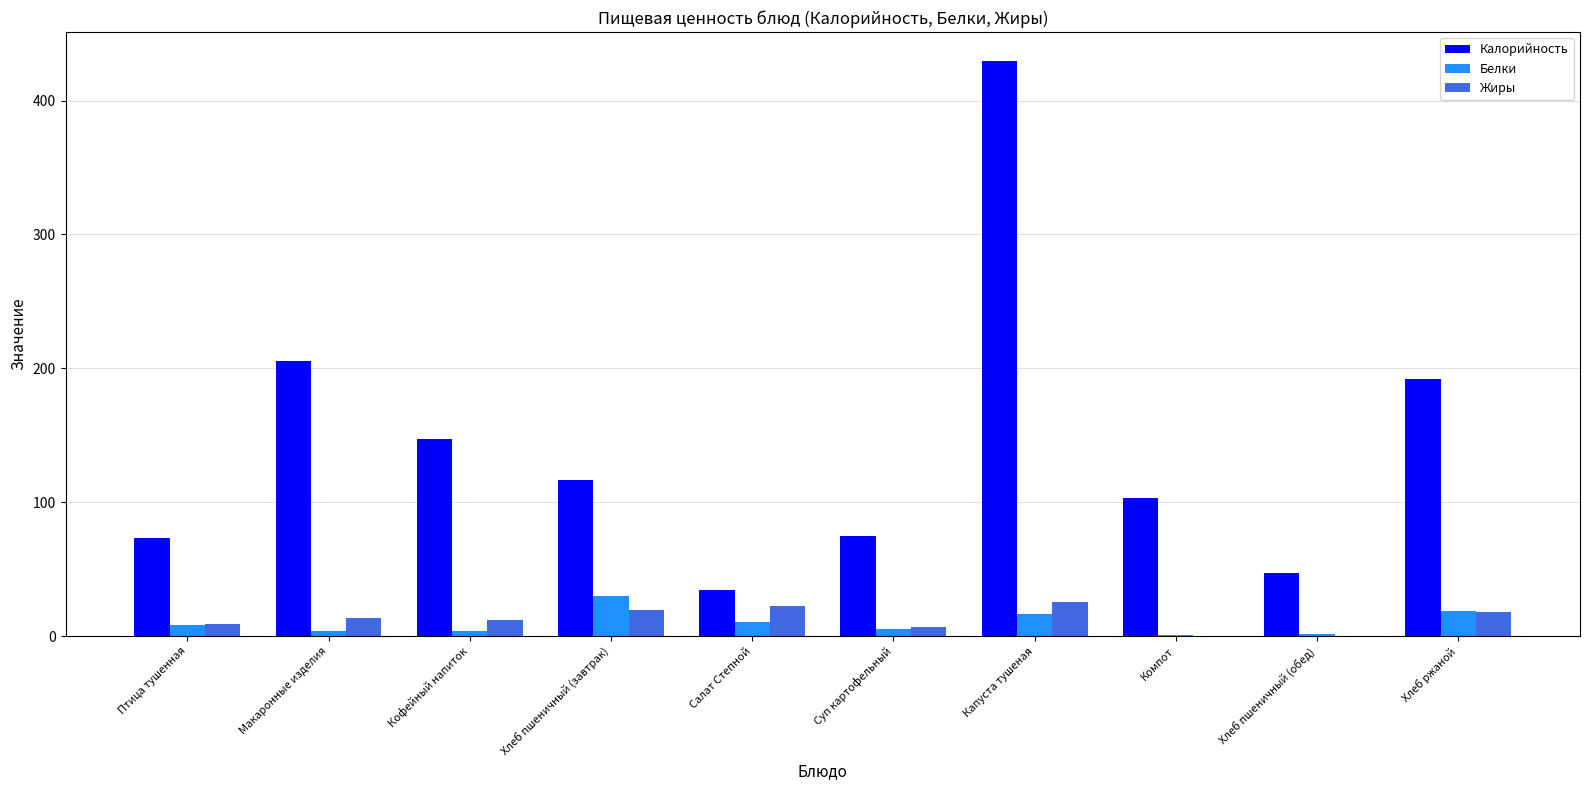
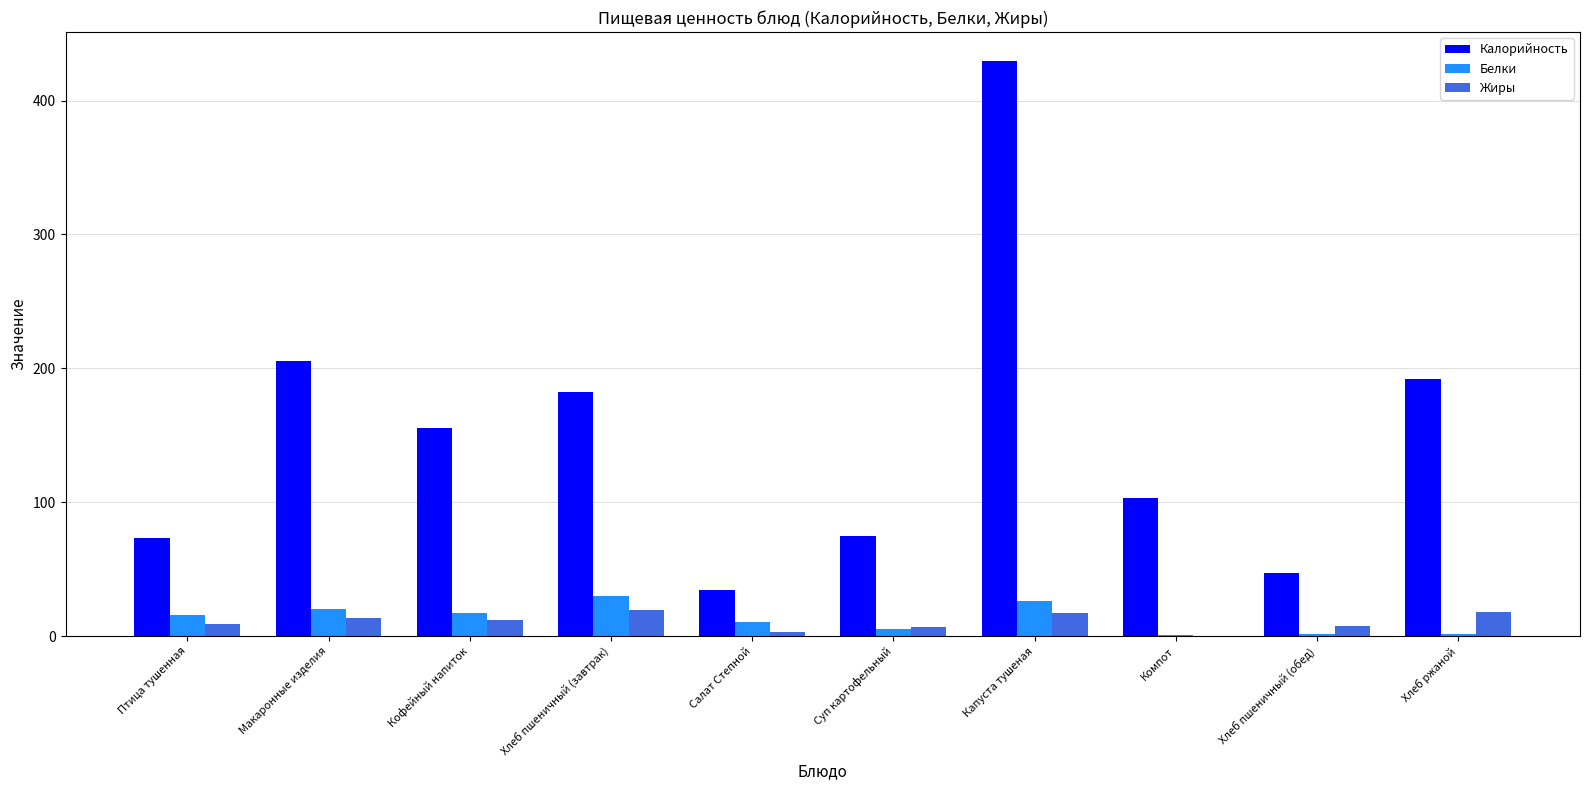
  {
    "Калорийность": {
      "Птица тушенная": 73,
      "Макаронные изделия": 206,
-     "Кофейный напиток": 147,
-     "Хлеб пшеничный (завтрак)": 117,
+     "Кофейный напиток": 155,
+     "Хлеб пшеничный (завтрак)": 182,
      "Салат Степной": 34,
      "Суп картофельный": 74,
      "Капуста тушеная": 430,
      "Компот": 103,
      "Хлеб пшеничный (обед)": 47,
      "Хлеб ржаной": 192
    },
    "Белки": {
-     "Птица тушенная": 8,
-     "Макаронные изделия": 4,
-     "Кофейный напиток": 4,
+     "Птица тушенная": 16,
+     "Макаронные изделия": 20,
+     "Кофейный напиток": 17,
      "Хлеб пшеничный (завтрак)": 30,
      "Салат Степной": 11,
      "Суп картофельный": 6,
-     "Капуста тушеная": 16,
-     "Хлеб ржаной": 19
+     "Капуста тушеная": 26,
+     "Хлеб ржаной": 2
    },
    "Жиры": {
      "Птица тушенная": 9,
      "Макаронные изделия": 14,
      "Кофейный напиток": 12,
      "Хлеб пшеничный (завтрак)": 20,
-     "Салат Степной": 23,
+     "Салат Степной": 3,
      "Суп картофельный": 6,
-     "Капуста тушеная": 26,
-     "Хлеб пшеничный (обед)": 0,
+     "Капуста тушеная": 17,
+     "Хлеб пшеничный (обед)": 8,
      "Хлеб ржаной": 18
    }
  }
